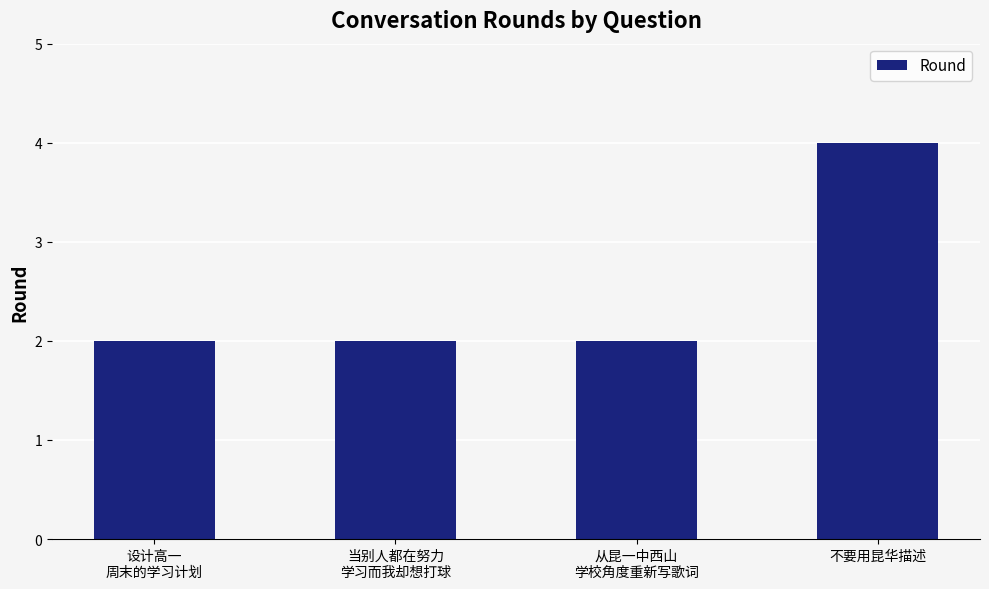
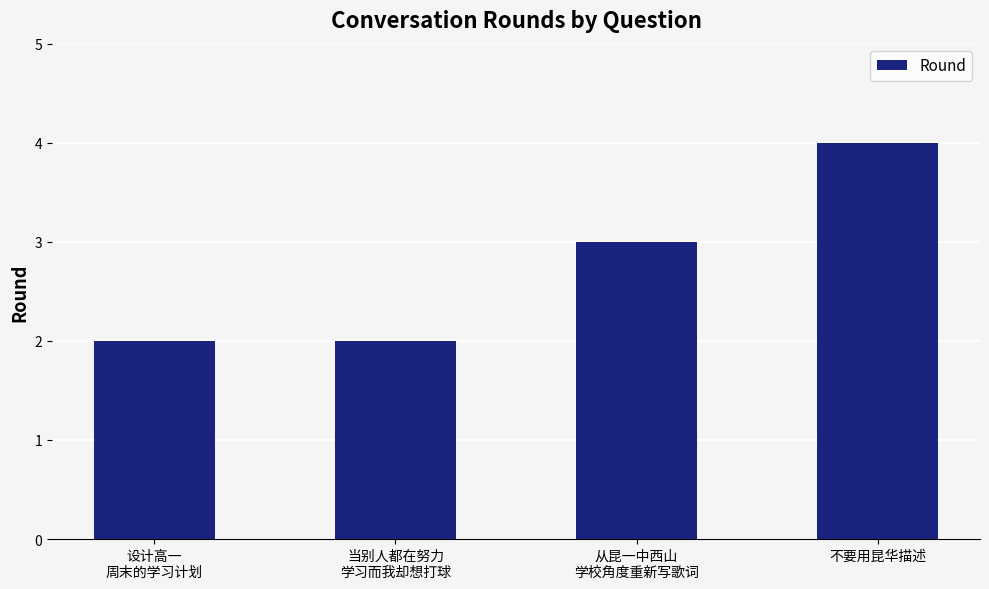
  {
    "设计高一 周末的学习计划": 2,
    "当别人都在努力 学习而我却想打球": 2,
-   "从昆一中西山 学校角度重新写歌词": 2,
+   "从昆一中西山 学校角度重新写歌词": 3,
    "不要用昆华描述": 4
  }
